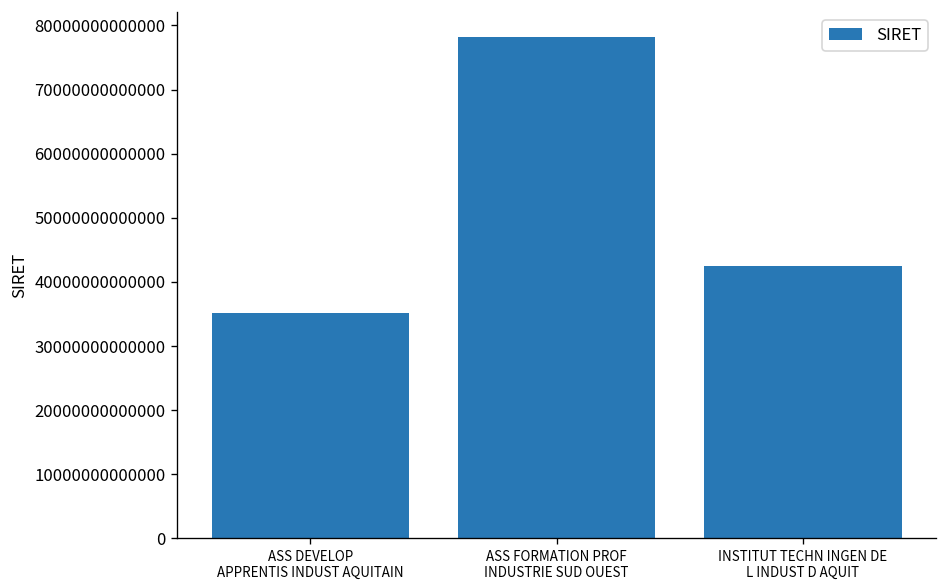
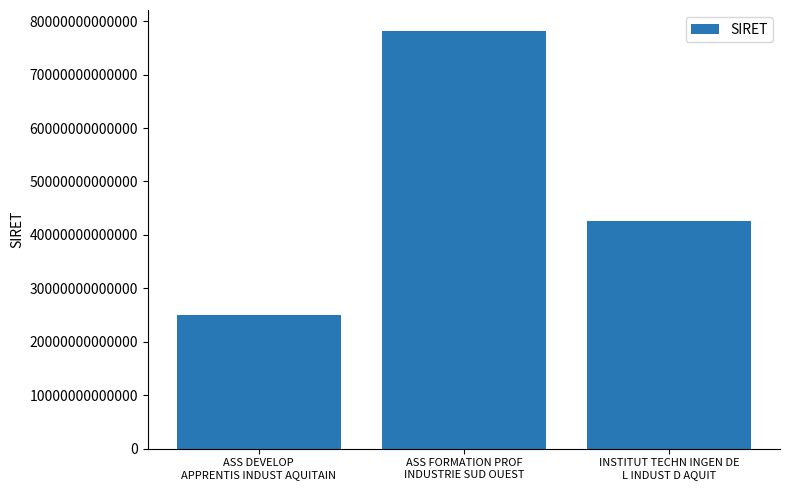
  {
-   "ASS DEVELOP APPRENTIS INDUST AQUITAIN": 35000000000000,
+   "ASS DEVELOP APPRENTIS INDUST AQUITAIN": 25000000000000,
    "ASS FORMATION PROF INDUSTRIE SUD OUEST": 78000000000000,
    "INSTITUT TECHN INGEN DE L INDUST D AQUIT": 43000000000000
  }
